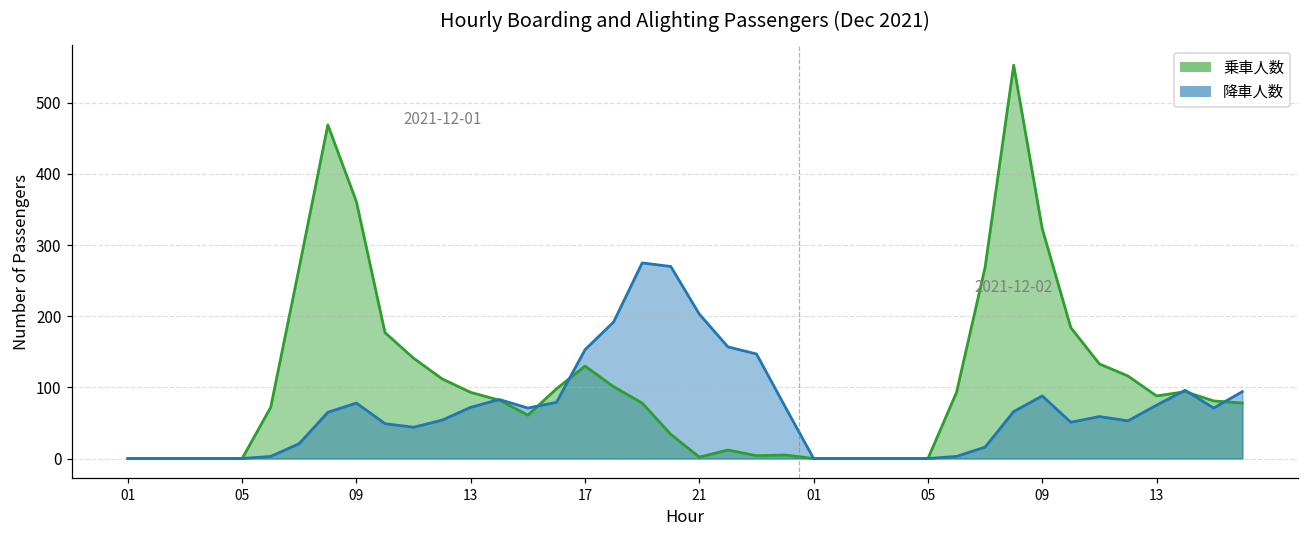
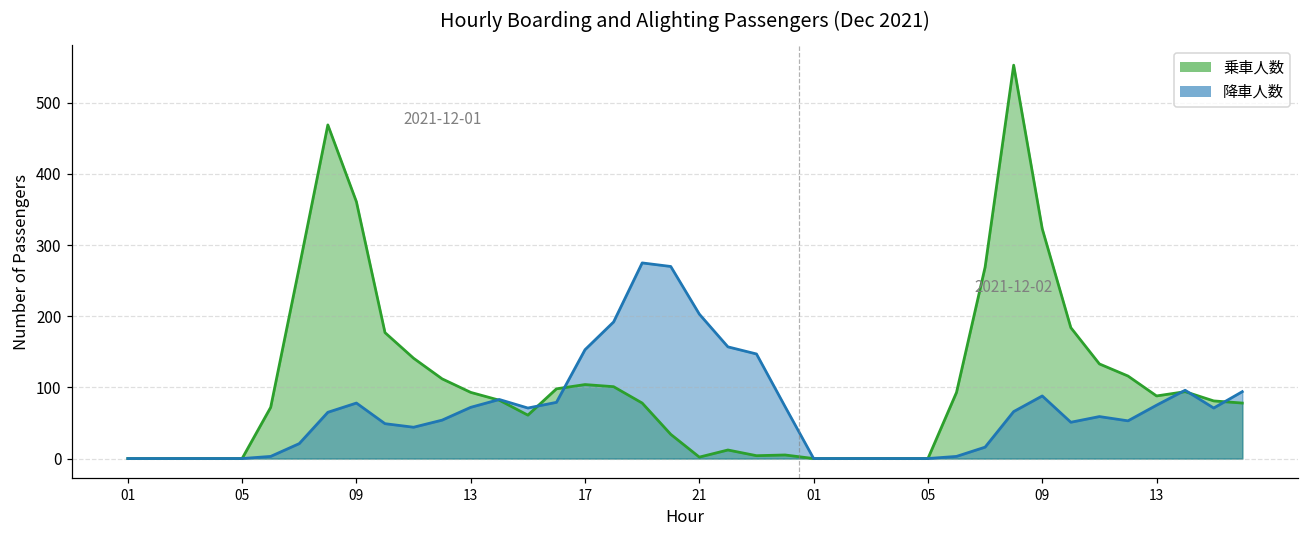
  {
    "乗車人数": {
-     "17": 130,
+     "17": 100,
      "21": 0
    },
    "降車人数": {
      "17": 150,
      "21": 200
    }
  }
